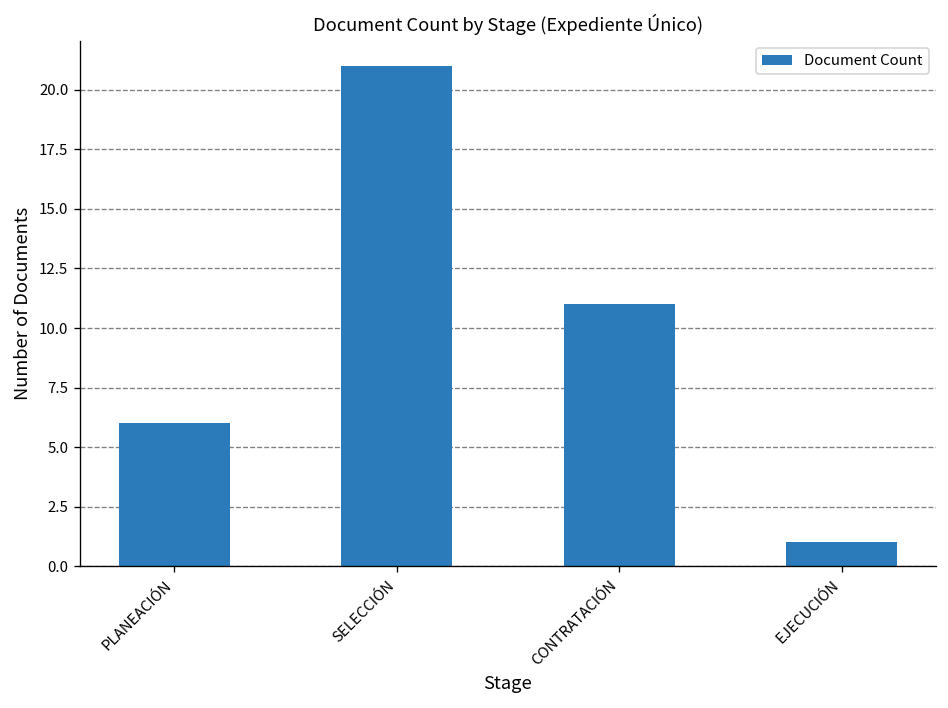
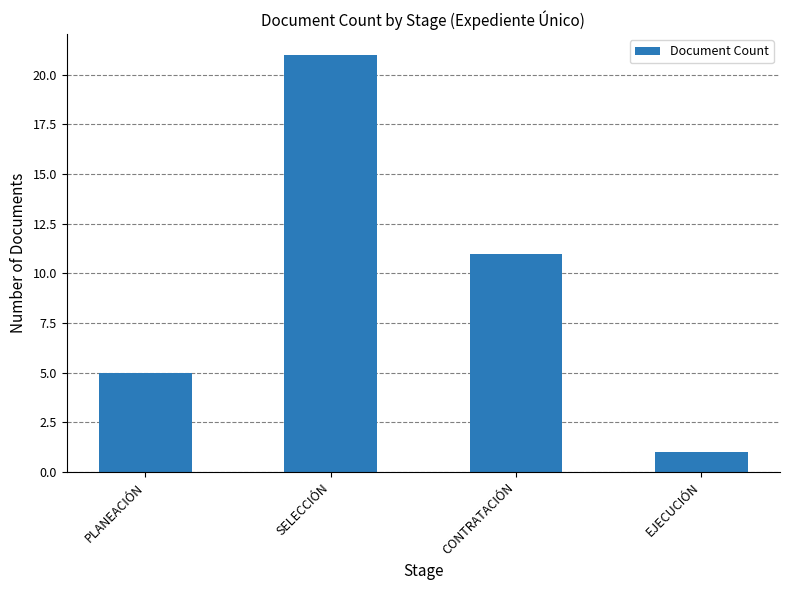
  {
-   "PLANEACIÓN": 6,
+   "PLANEACIÓN": 5,
    "SELECCIÓN": 21,
    "CONTRATACIÓN": 11,
    "EJECUCIÓN": 1
  }
